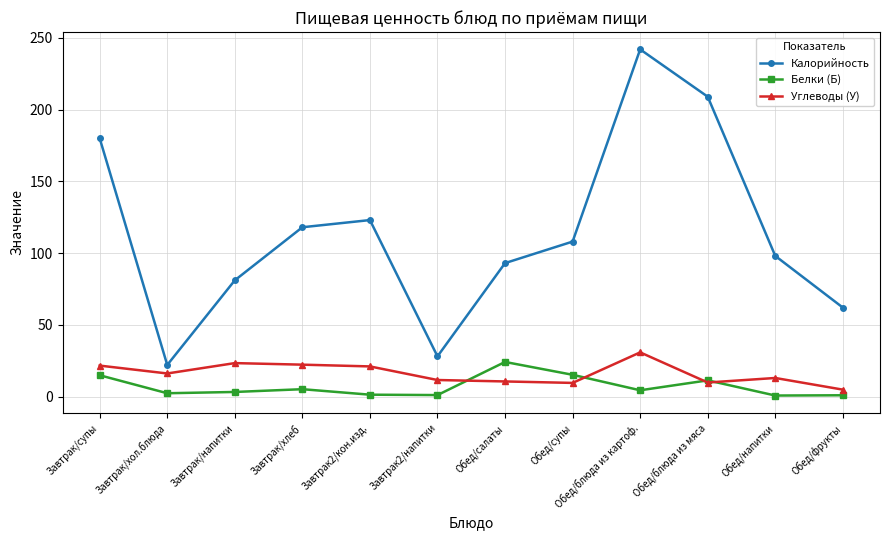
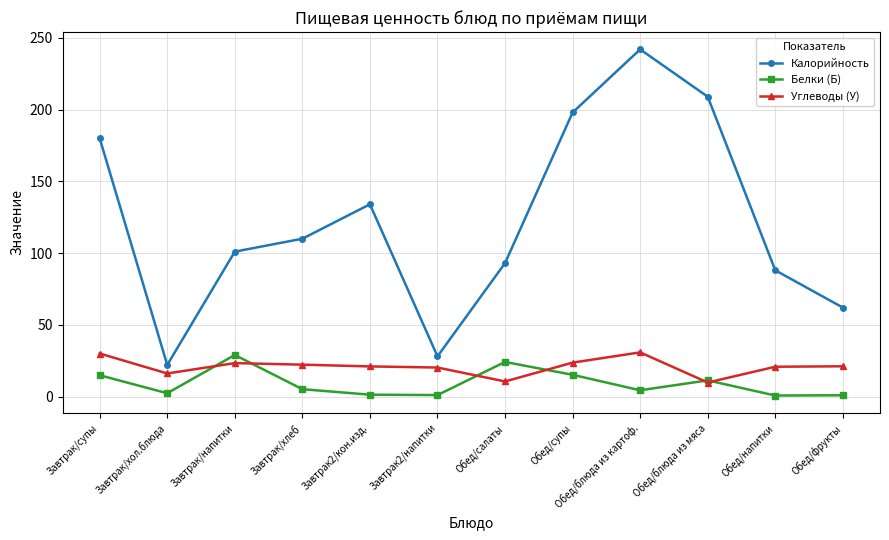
  {
    "Калорийность": {
      "Завтрак/супы": 180,
      "Завтрак/хол.блюда": 22,
-     "Завтрак/напитки": 81,
-     "Завтрак/хлеб": 118,
-     "Завтрак2/кон.изд.": 123,
+     "Завтрак/напитки": 101,
+     "Завтрак/хлеб": 110,
+     "Завтрак2/кон.изд.": 134,
      "Завтрак2/напитки": 28,
      "Обед/салаты": 93,
-     "Обед/супы": 108,
+     "Обед/супы": 198,
      "Обед/блюда из картоф.": 242,
      "Обед/блюда из мяса": 209,
-     "Обед/напитки": 98,
+     "Обед/напитки": 88,
      "Обед/фрукты": 62
    },
    "Белки (Б)": {
      "Завтрак/супы": 15,
      "Завтрак/хол.блюда": 2,
-     "Завтрак/напитки": 3,
+     "Завтрак/напитки": 29,
      "Завтрак/хлеб": 5,
      "Завтрак2/кон.изд.": 1,
      "Завтрак2/напитки": 1,
      "Обед/салаты": 24,
      "Обед/супы": 15,
      "Обед/блюда из картоф.": 4,
      "Обед/напитки": 1,
      "Обед/фрукты": 1
    },
    "Углеводы (У)": {
-     "Завтрак/супы": 22,
+     "Завтрак/супы": 30,
      "Завтрак/хол.блюда": 16,
      "Завтрак/напитки": 23,
      "Завтрак/хлеб": 22,
      "Завтрак2/кон.изд.": 21,
-     "Завтрак2/напитки": 12,
+     "Завтрак2/напитки": 20,
      "Обед/салаты": 11,
-     "Обед/супы": 9,
+     "Обед/супы": 24,
      "Обед/блюда из картоф.": 31,
-     "Обед/напитки": 13,
-     "Обед/фрукты": 5
+     "Обед/напитки": 21,
+     "Обед/фрукты": 21
    }
  }
